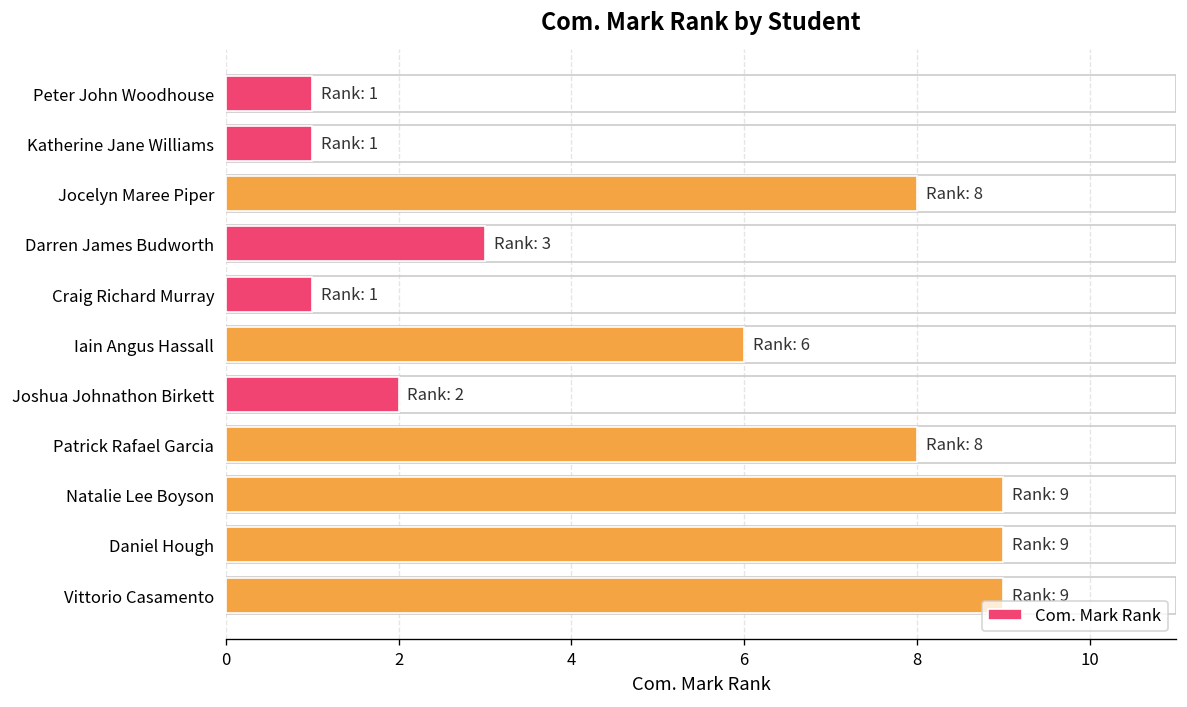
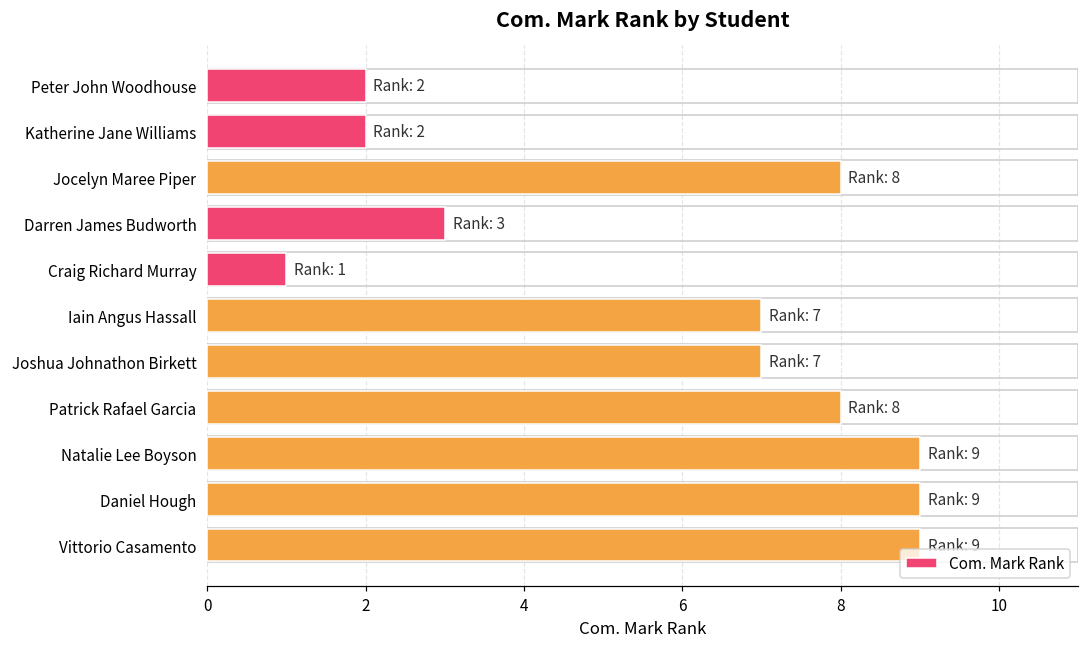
  {
-   "Peter John Woodhouse": 1,
-   "Katherine Jane Williams": 1,
+   "Peter John Woodhouse": 2,
+   "Katherine Jane Williams": 2,
    "Jocelyn Maree Piper": 8,
    "Darren James Budworth": 3,
    "Craig Richard Murray": 1,
-   "Iain Angus Hassall": 6,
-   "Joshua Johnathon Birkett": 2,
+   "Iain Angus Hassall": 7,
+   "Joshua Johnathon Birkett": 7,
    "Patrick Rafael Garcia": 8,
    "Natalie Lee Boyson": 9,
    "Daniel Hough": 9
  }
